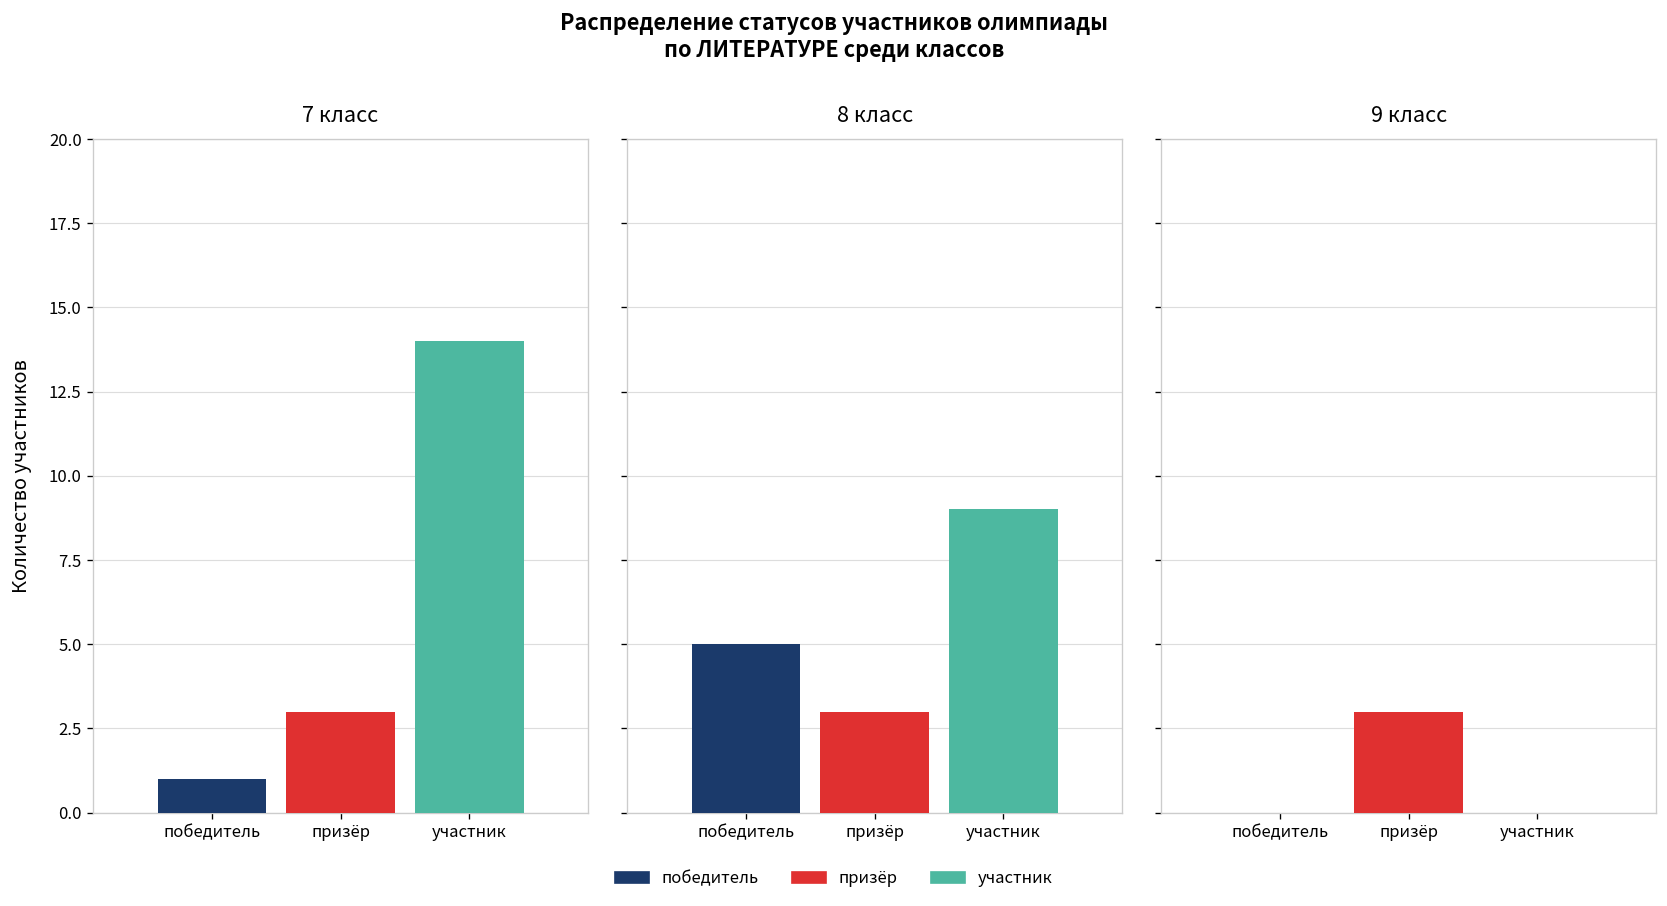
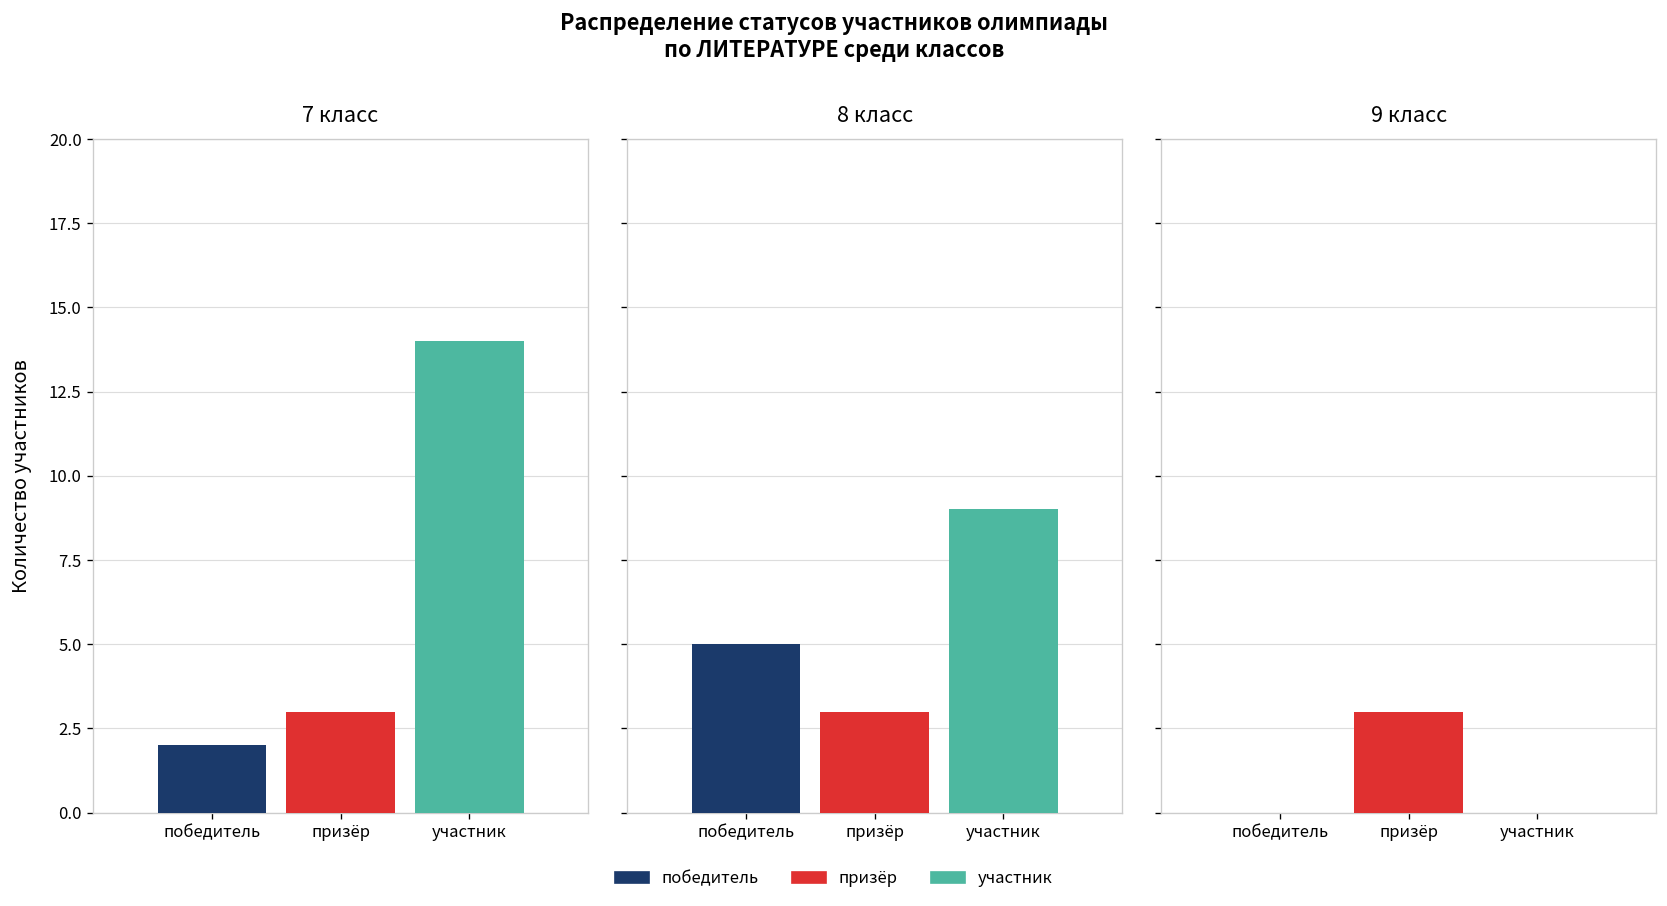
  {
    "7 класс": {
-     "победитель": 1,
+     "победитель": 2,
      "призёр": 3,
      "участник": 14
    }
  }
